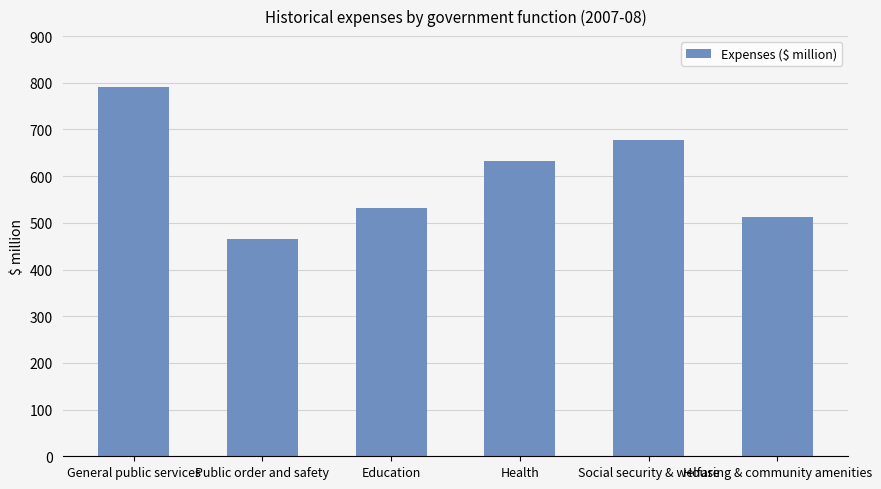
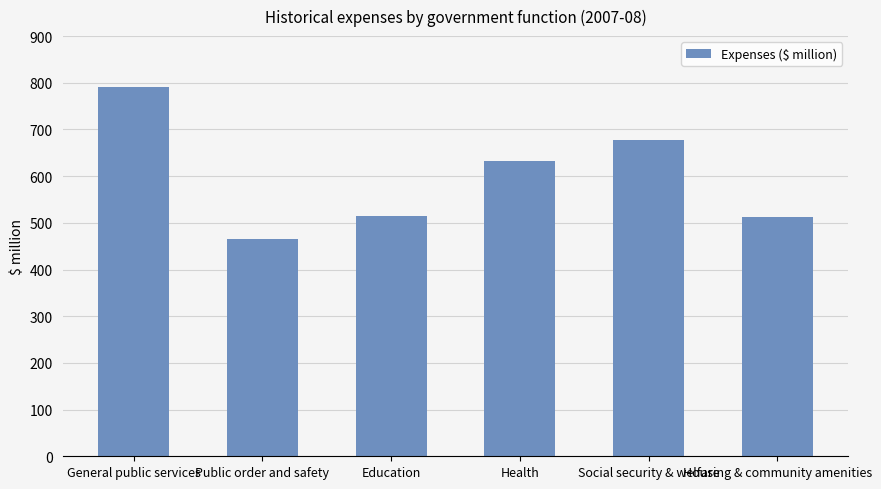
  {
    "General public services": 790,
    "Public order and safety": 470,
-   "Education": 530,
+   "Education": 510,
    "Health": 630
  }
